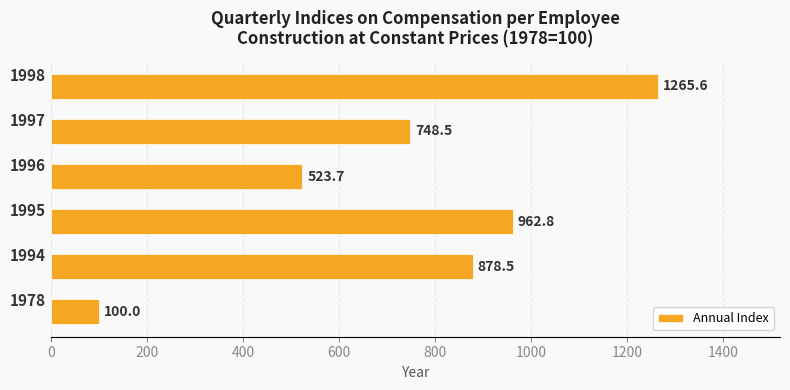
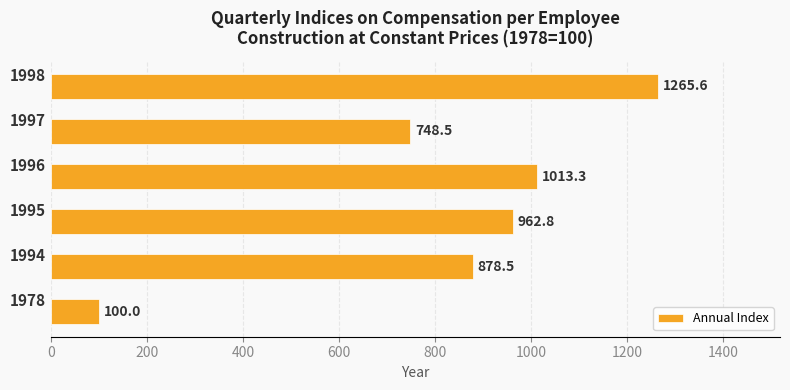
  {
    "1998": 1265.6,
    "1997": 748.5,
-   "1996": 523.7,
+   "1996": 1013.3,
    "1995": 962.8,
    "1994": 878.5,
    "1978": 100.0
  }
